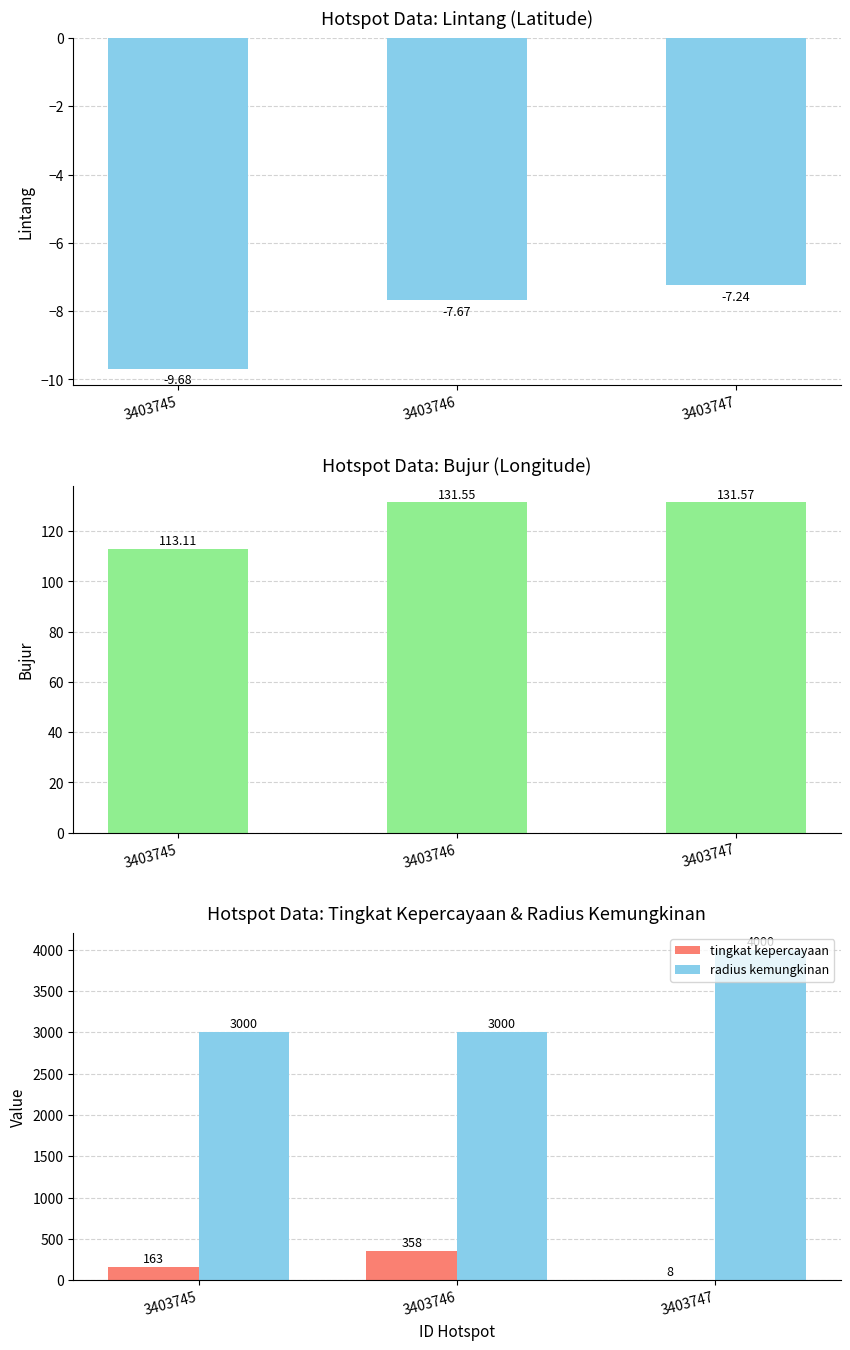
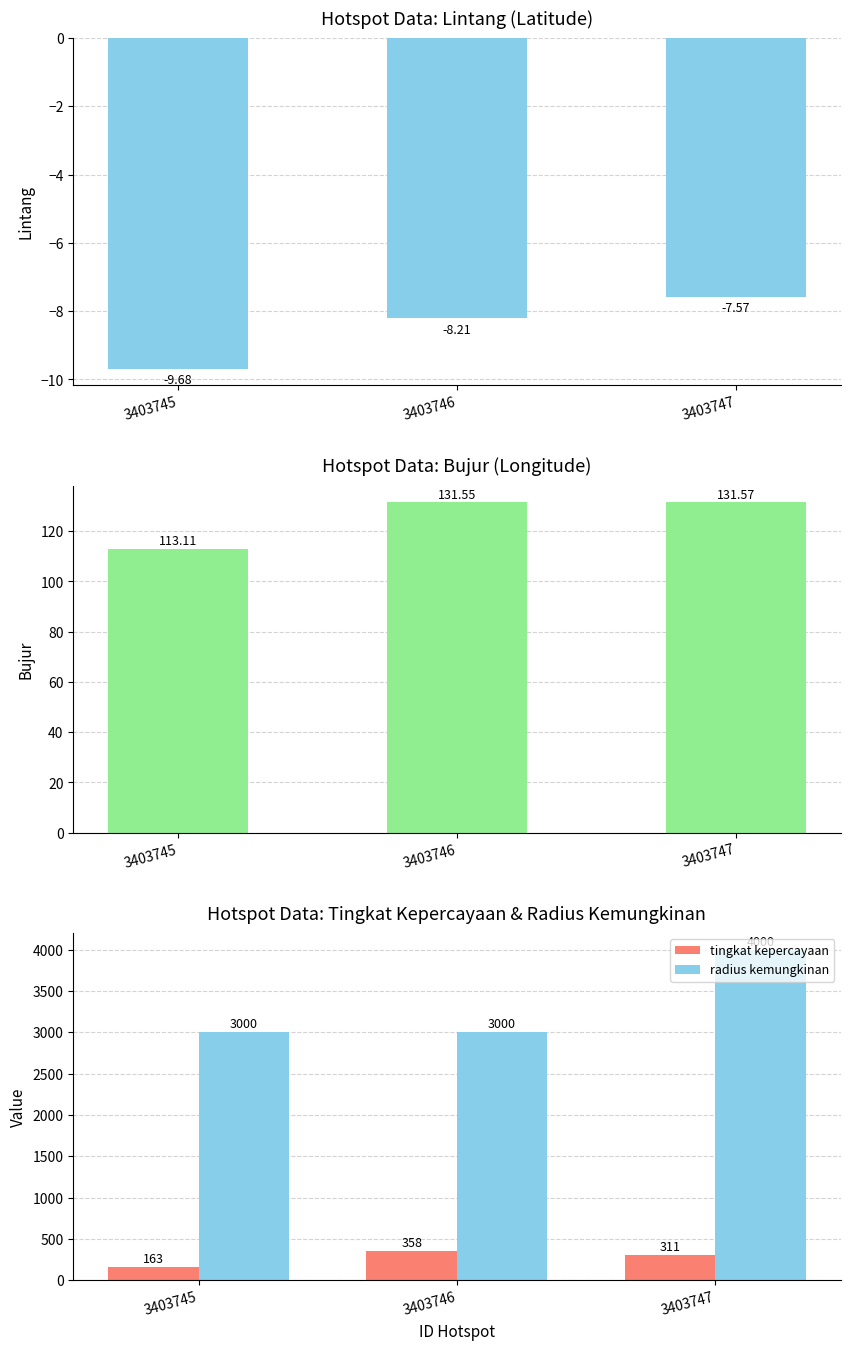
  {
    "Hotspot Data: Lintang (Latitude)": {
      "3403745": -9.68,
-     "3403746": -7.67,
-     "3403747": -7.24
+     "3403746": -8.21,
+     "3403747": -7.57
    },
    "Hotspot Data: Bujur (Longitude)": {
      "3403745": 113.11,
      "3403746": 131.55,
      "3403747": 131.57
    },
    "Hotspot Data: Tingkat Kepercayaan & Radius Kemungkinan": {
      "tingkat kepercayaan": {
        "3403745": 163,
        "3403746": 358,
-       "3403747": 8
+       "3403747": 311
      },
      "radius kemungkinan": {
        "3403745": 3000,
        "3403746": 3000
      }
    }
  }
